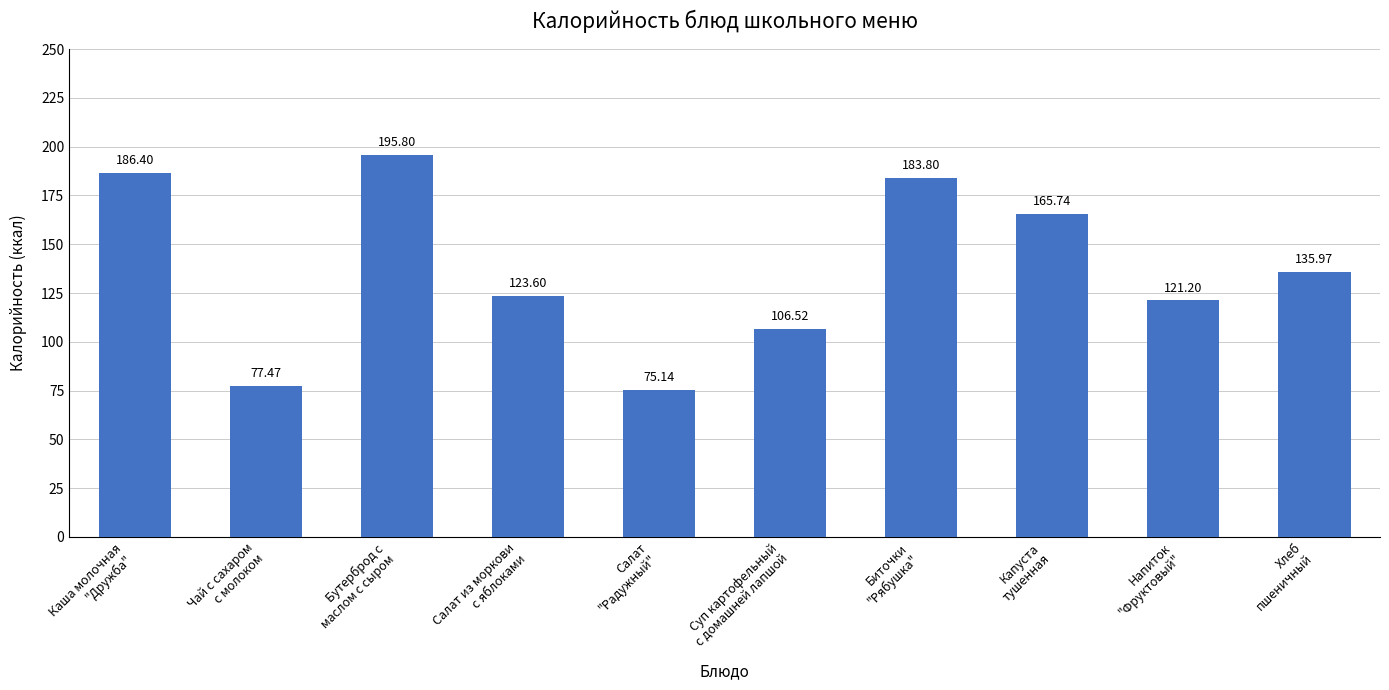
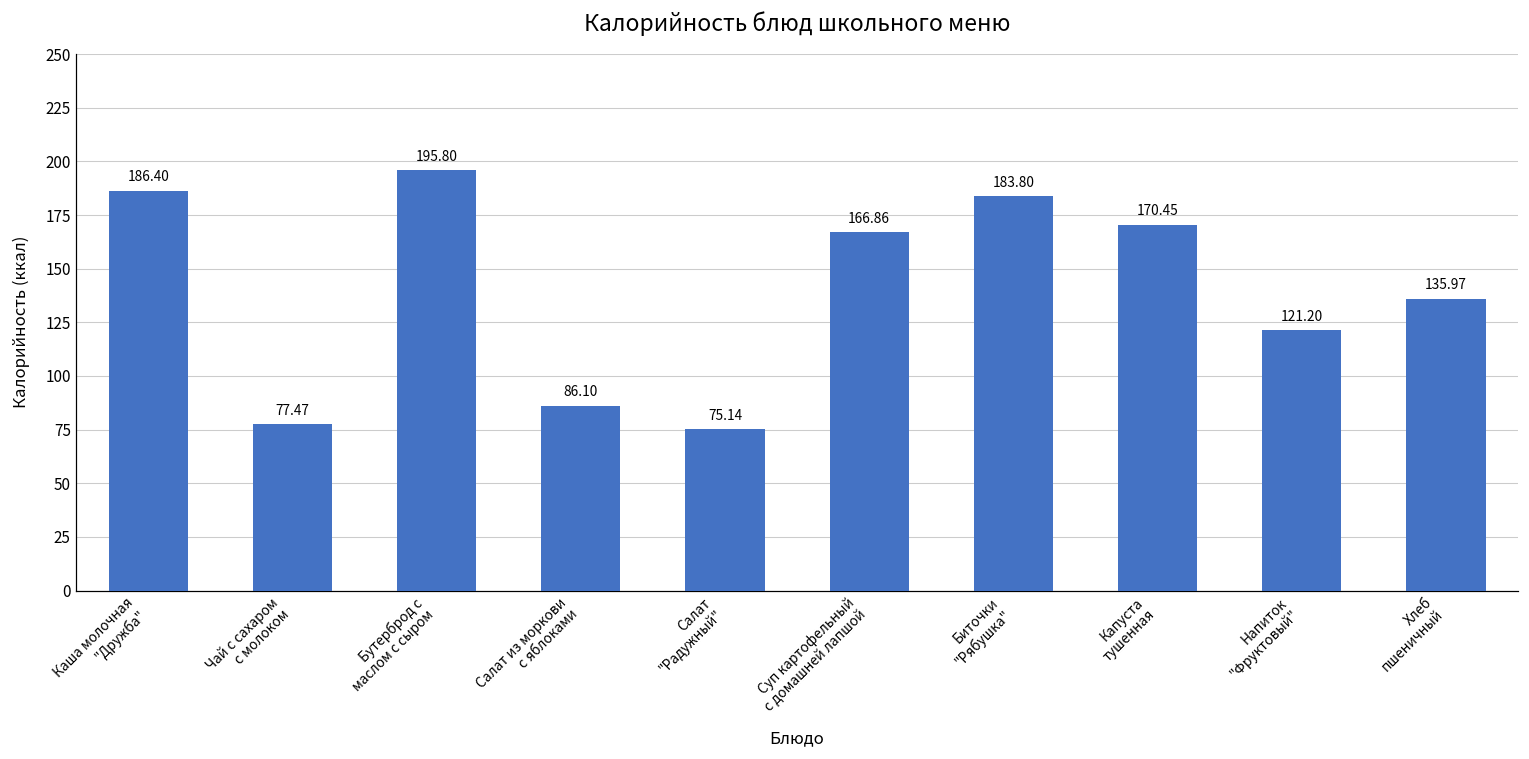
  {
    "Каша молочная \"Дружба\"": 186.40,
    "Чай с сахаром с молоком": 77.47,
    "Бутерброд с маслом с сыром": 195.80,
-   "Салат из моркови с яблоками": 123.60,
+   "Салат из моркови с яблоками": 86.10,
    "Салат \"Радужный\"": 75.14,
-   "Суп картофельный с домашней лапшой": 106.52,
+   "Суп картофельный с домашней лапшой": 166.86,
    "Биточки \"Рябушка\"": 183.80,
-   "Капуста тушенная": 165.74,
+   "Капуста тушенная": 170.45,
    "Напиток \"Фруктовый\"": 121.20,
    "Хлеб пшеничный": 135.97
  }
